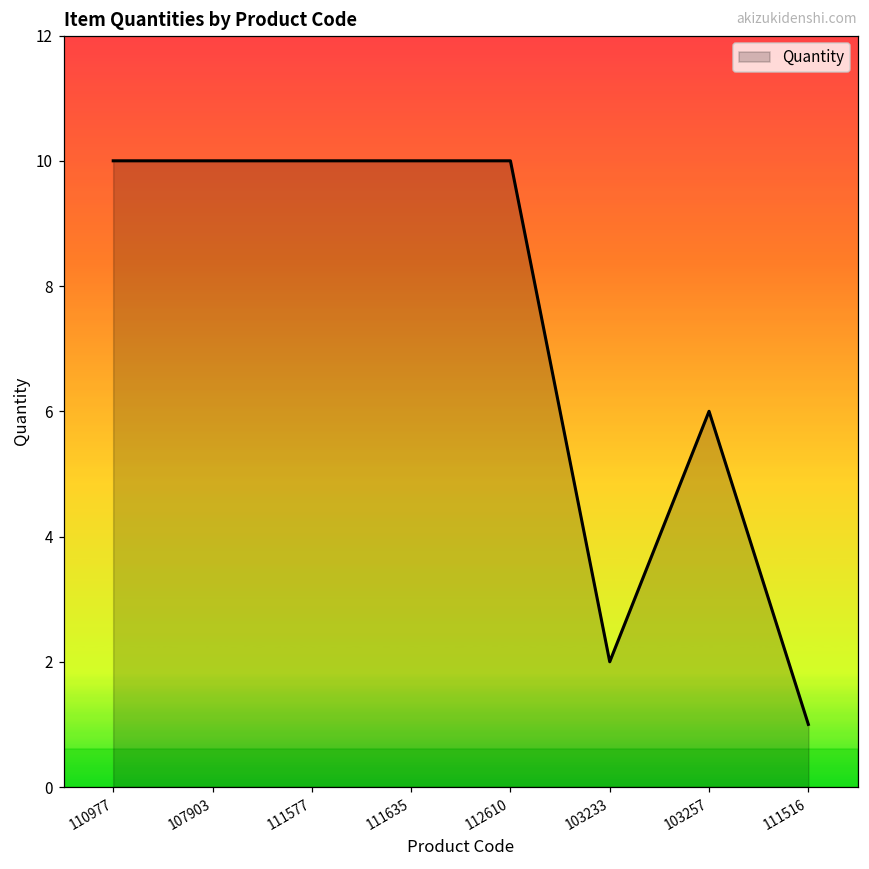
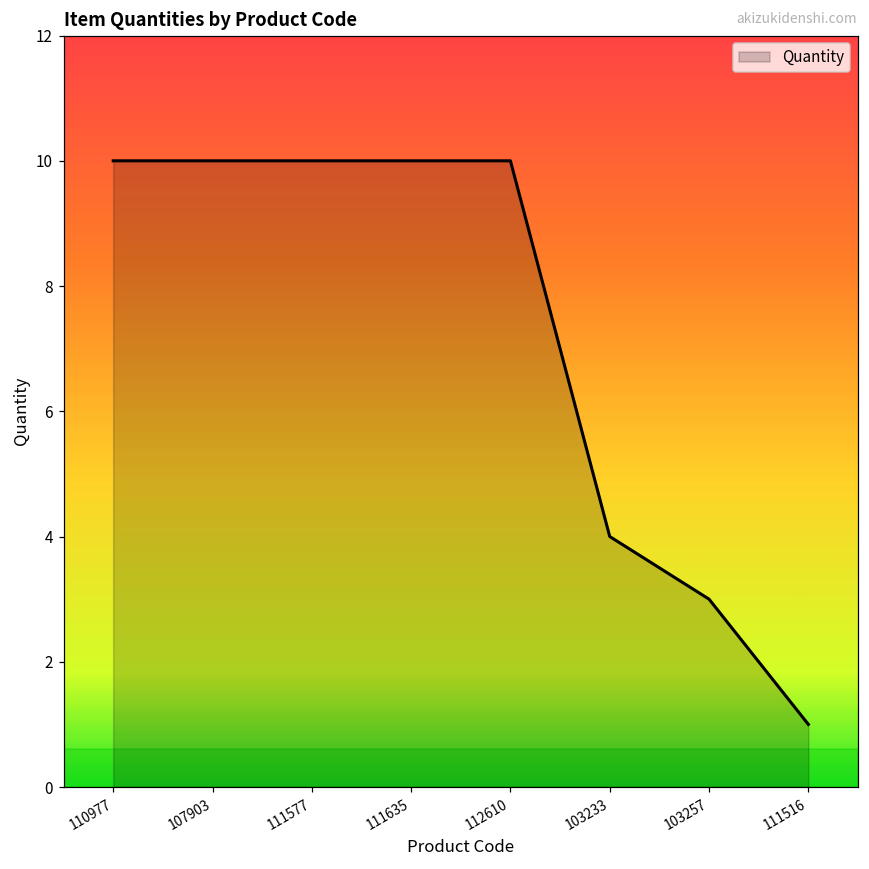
  {
    "110977": 10,
    "107903": 10,
    "111577": 10,
    "111635": 10,
    "112610": 10,
-   "103233": 2,
-   "103257": 6,
+   "103233": 4,
+   "103257": 3,
    "111516": 1
  }
